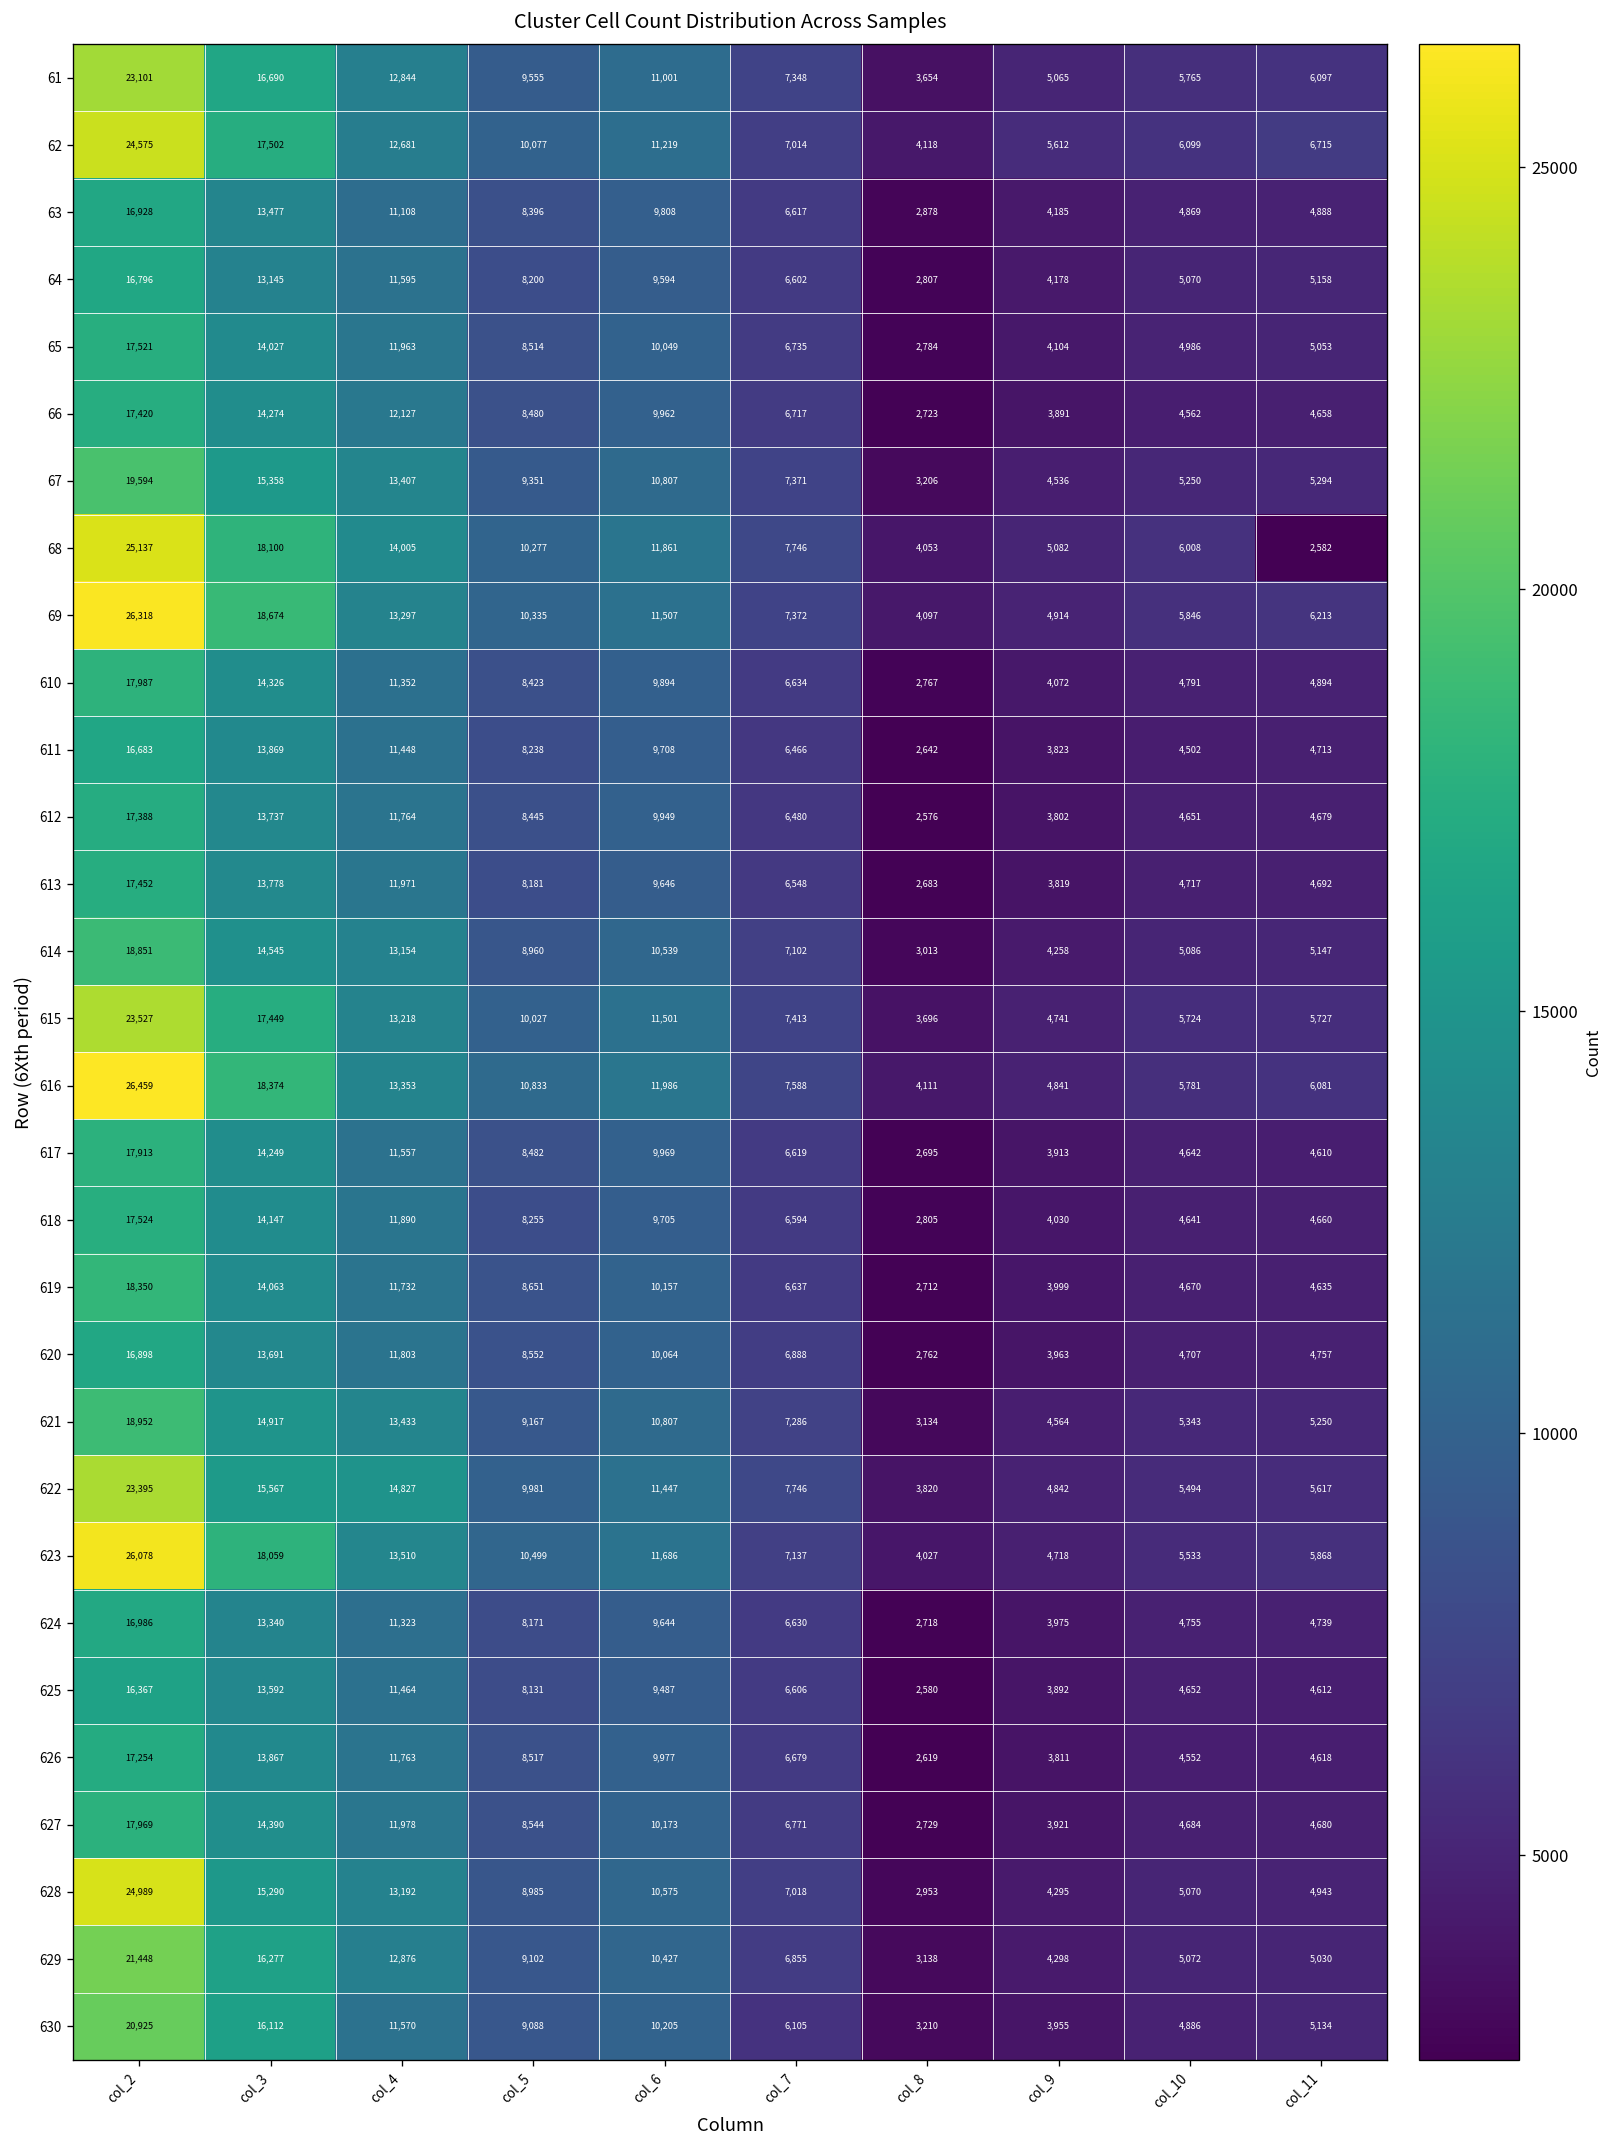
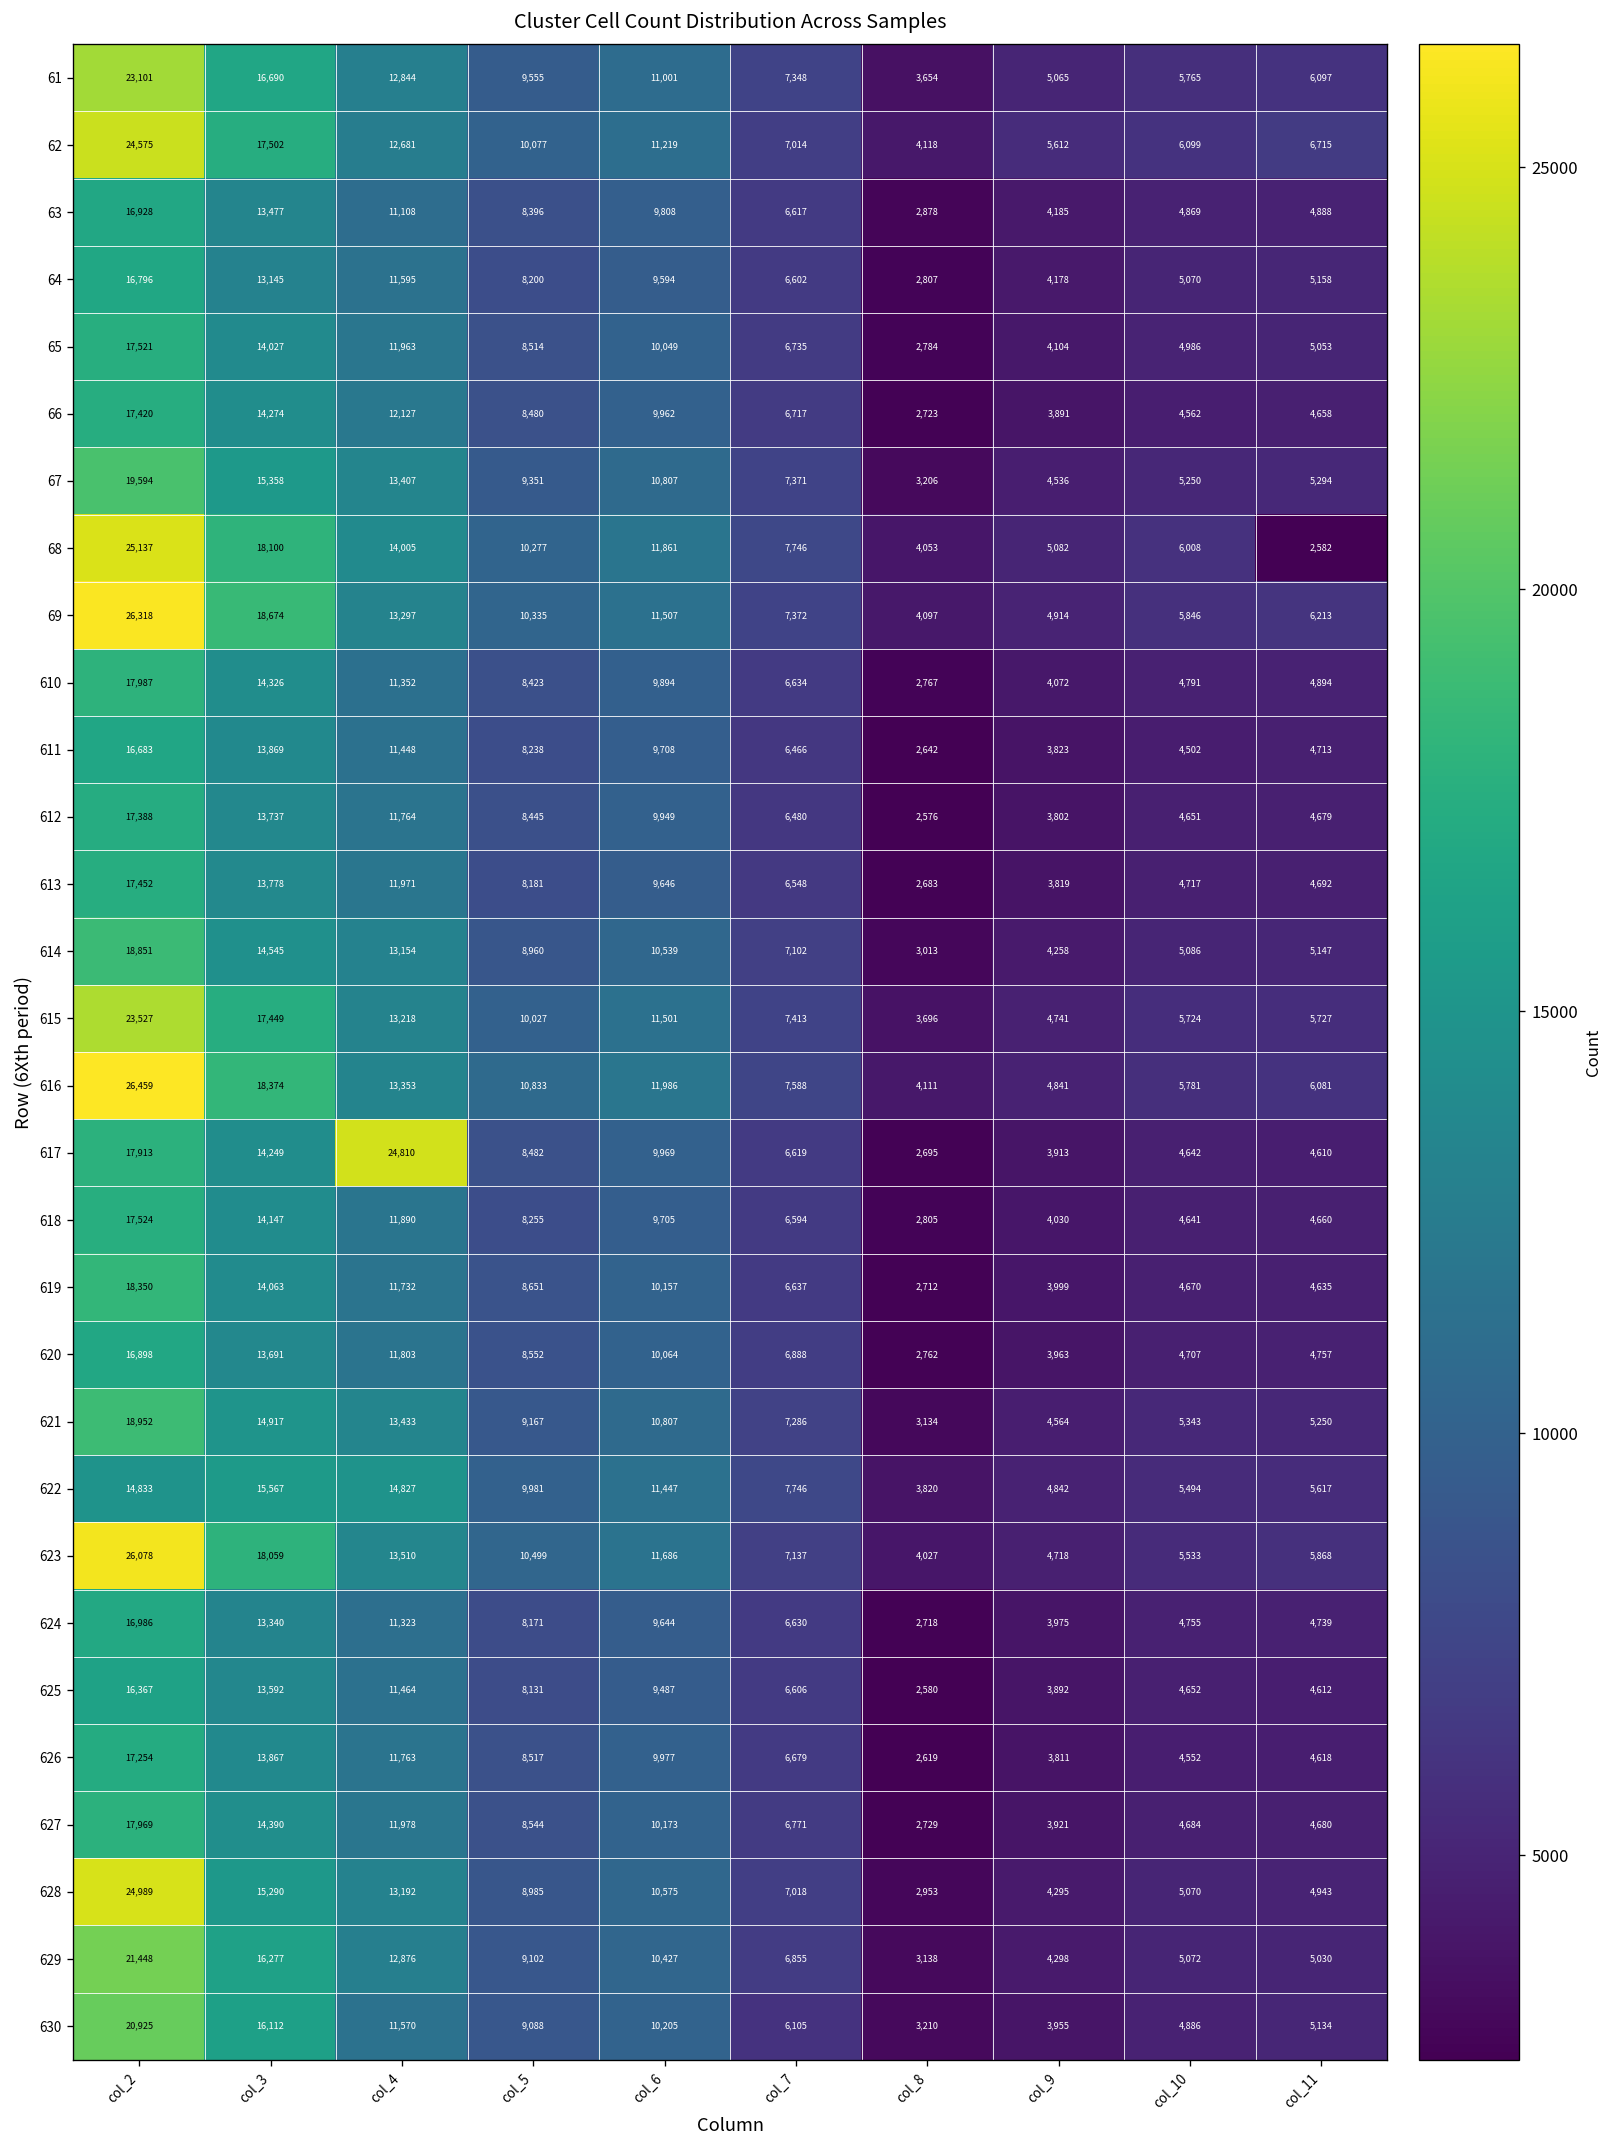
  {
    "617": {
      "col_2": "17,913",
      "col_3": "14,249",
-     "col_4": "11,557",
+     "col_4": "24,810",
      "col_5": "8,482",
      "col_6": "9,969",
      "col_7": "6,619",
      "col_8": "2,695",
      "col_9": "3,913",
      "col_10": "4,642",
      "col_11": "4,610"
    },
    "622": {
-     "col_2": "23,395",
+     "col_2": "14,833",
      "col_3": "15,567",
      "col_4": "14,827",
      "col_5": "9,981",
      "col_6": "11,447",
      "col_7": "7,746",
      "col_8": "3,820",
      "col_9": "4,842",
      "col_10": "5,494",
      "col_11": "5,617"
    }
  }
